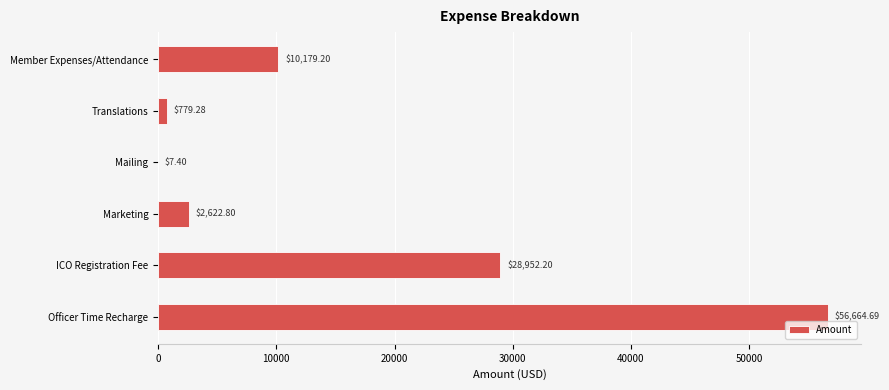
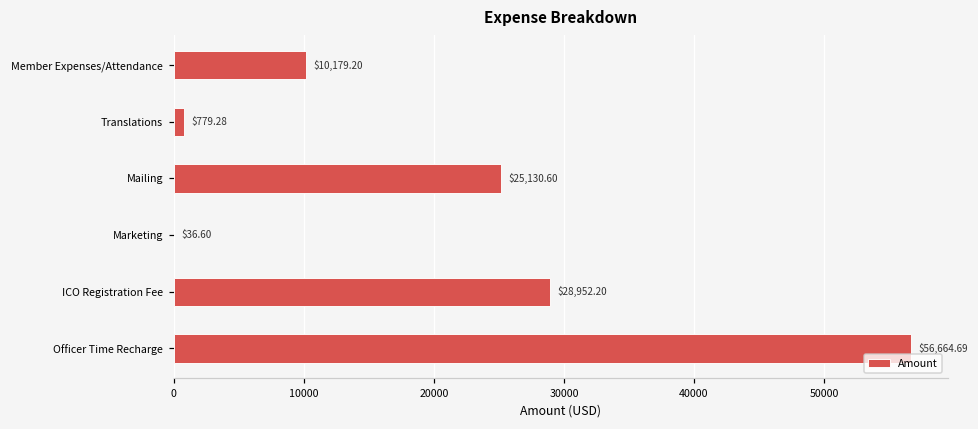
  {
    "Member Expenses/Attendance": "$10,179.20",
    "Translations": "$779.28",
-   "Mailing": "$7.40",
-   "Marketing": "$2,622.80",
+   "Mailing": "$25,130.60",
+   "Marketing": "$36.60",
    "ICO Registration Fee": "$28,952.20"
  }
